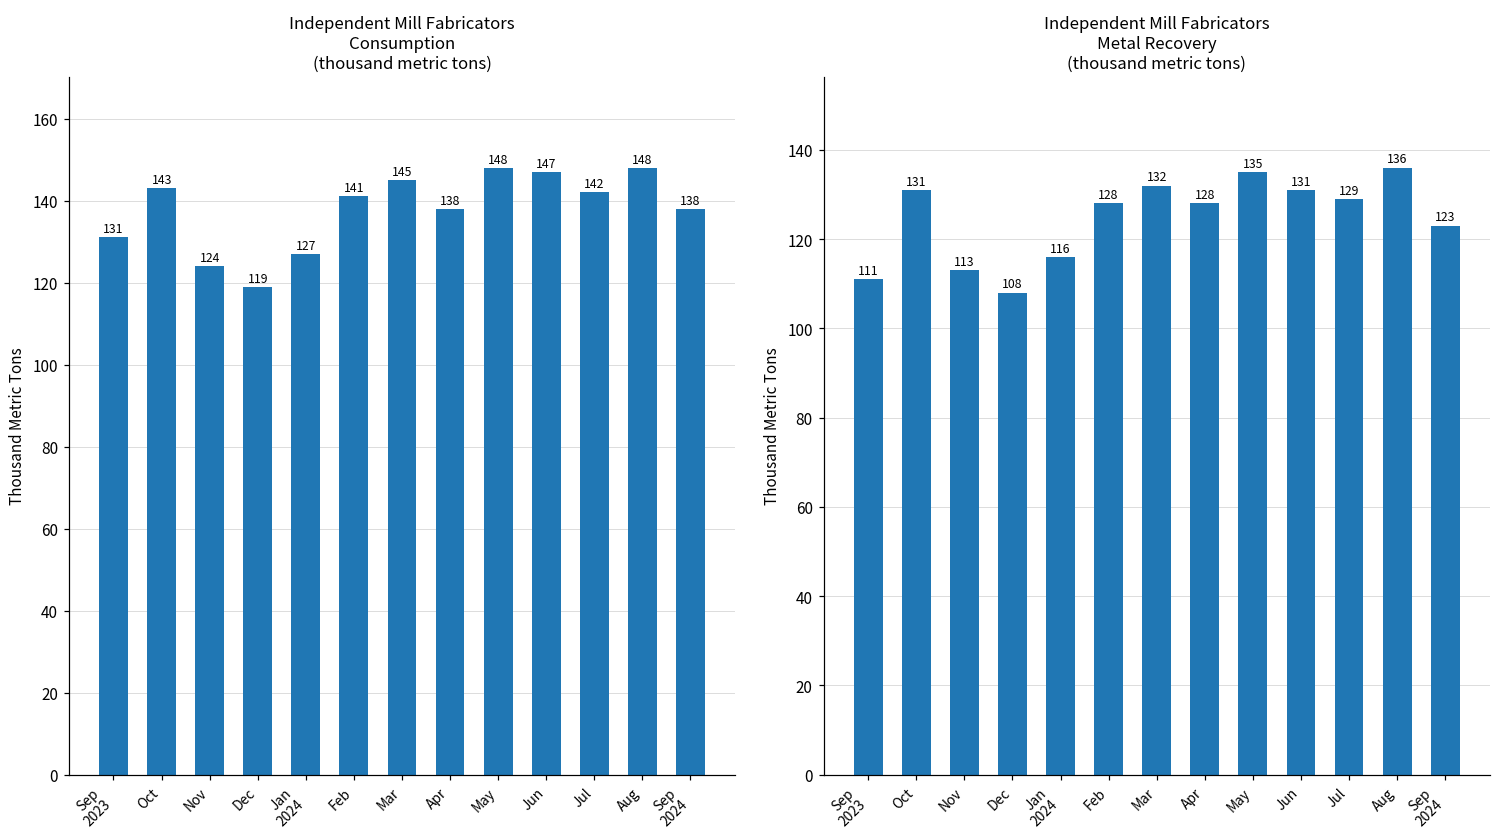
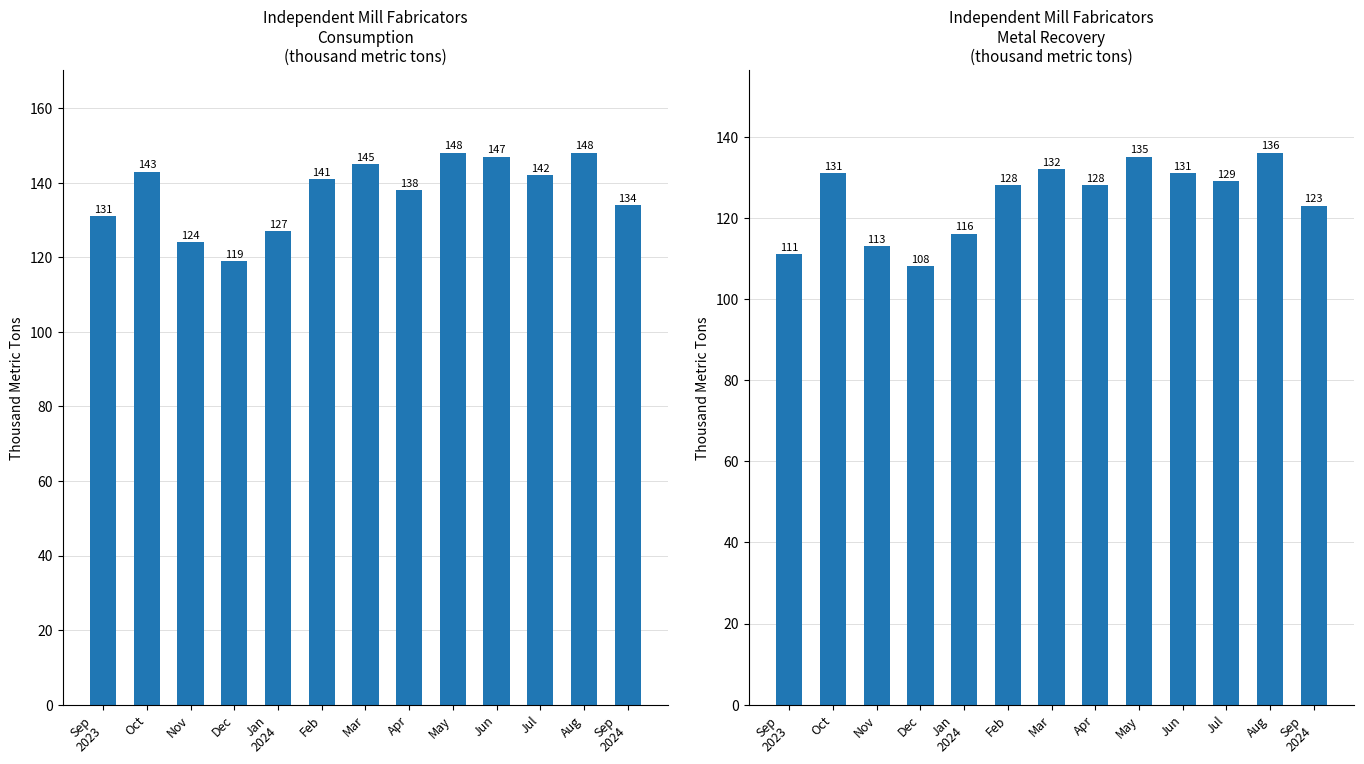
  {
    "Independent Mill Fabricators Consumption (thousand metric tons)": {
      "Sep 2023": 131,
      "Oct": 143,
      "Nov": 124,
      "Dec": 119,
      "Jan 2024": 127,
      "Feb": 141,
      "Mar": 145,
      "Apr": 138,
      "May": 148,
      "Jun": 147,
      "Jul": 142,
      "Aug": 148,
-     "Sep 2024": 138
+     "Sep 2024": 134
    },
    "Independent Mill Fabricators Metal Recovery (thousand metric tons)": {
      "Sep 2023": 111,
      "Oct": 131,
      "Nov": 113,
      "Dec": 108,
      "Jan 2024": 116,
      "Feb": 128,
      "Mar": 132,
      "Apr": 128,
      "May": 135,
      "Jun": 131,
      "Jul": 129,
      "Aug": 136,
      "Sep 2024": 123
    }
  }
